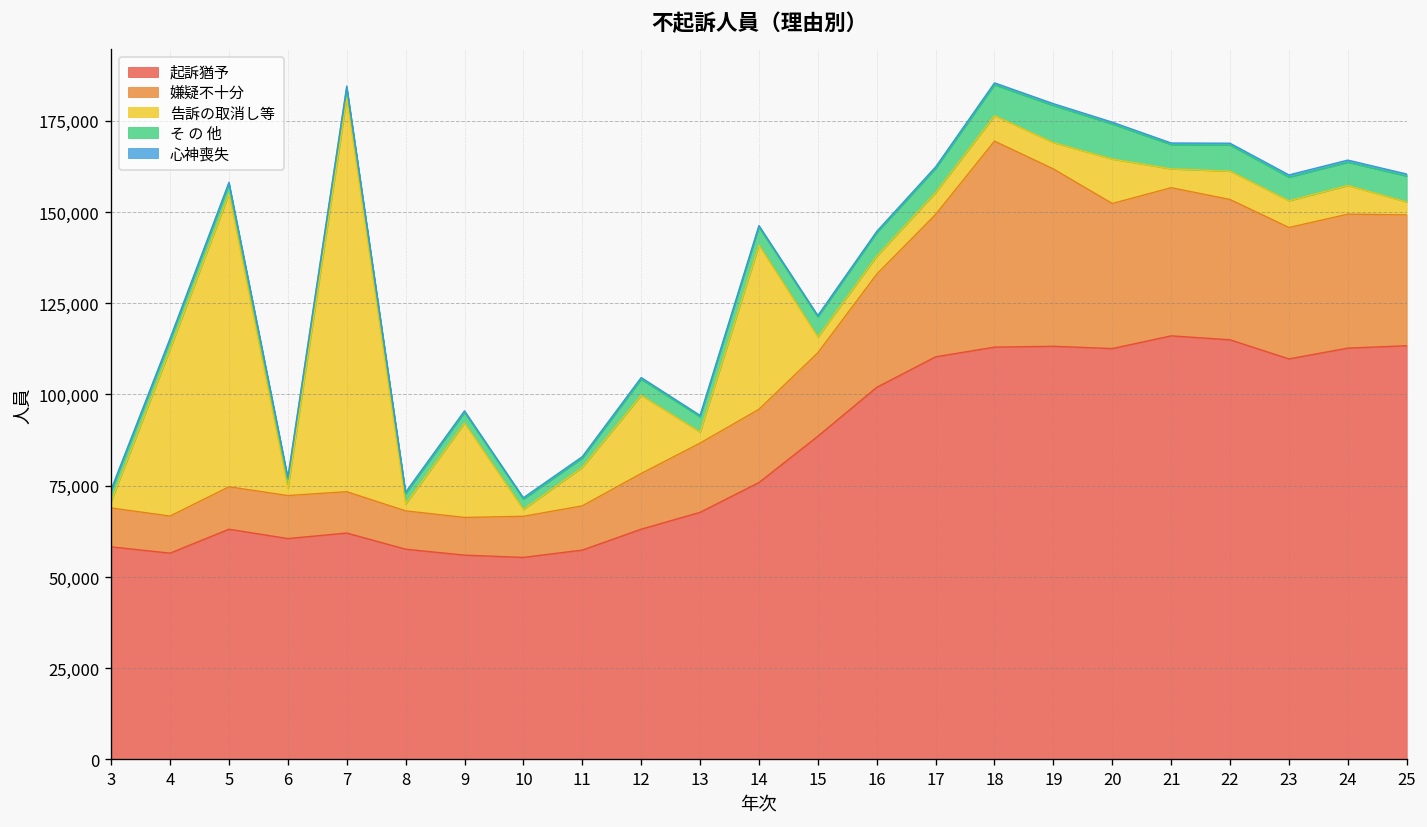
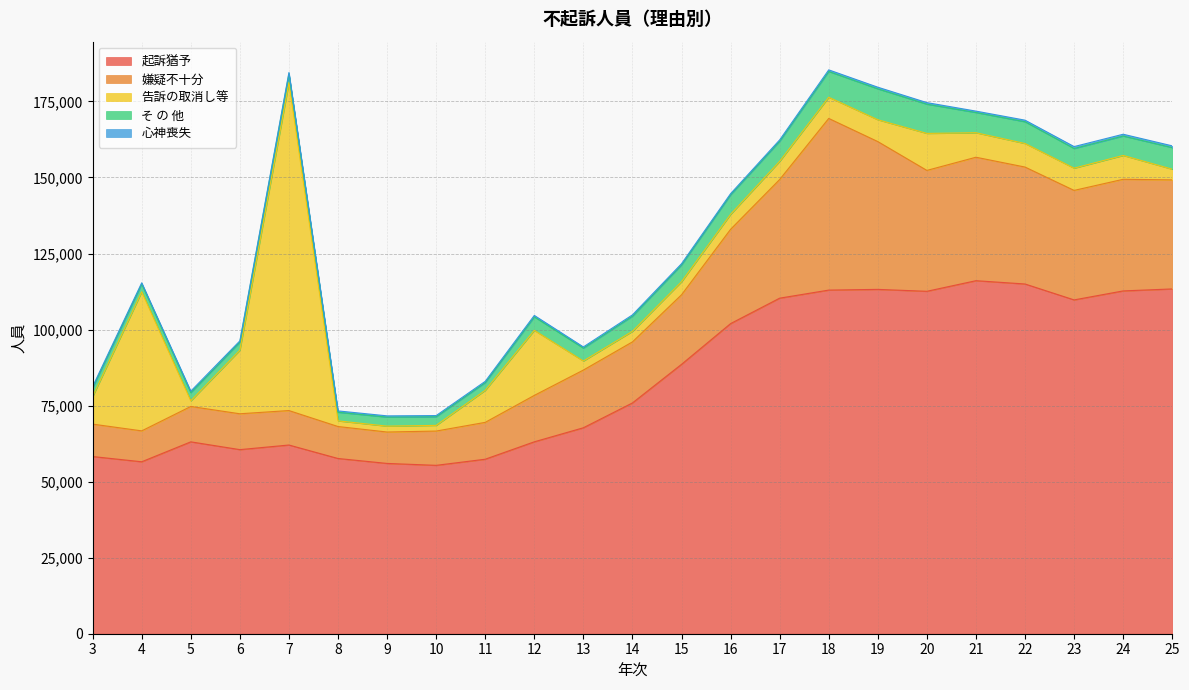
  {
    "告訴の取消し等": {
-     "3": "2,000",
+     "3": "9,000",
      "4": "46,000",
-     "5": "80,000",
-     "6": "2,000",
+     "5": "2,000",
+     "6": "21,000",
      "7": "108,000",
      "8": "2,000",
-     "9": "26,000",
+     "9": "2,000",
      "10": "2,000",
      "11": "11,000",
      "12": "21,000",
      "13": "3,000",
-     "14": "45,000",
+     "14": "3,000",
      "15": "4,000",
      "16": "5,000",
      "17": "6,000",
      "18": "7,000",
      "19": "7,000",
      "20": "12,000",
-     "21": "5,000",
+     "21": "8,000",
      "22": "8,000",
      "23": "7,000",
      "24": "8,000",
      "25": "4,000"
    }
  }
